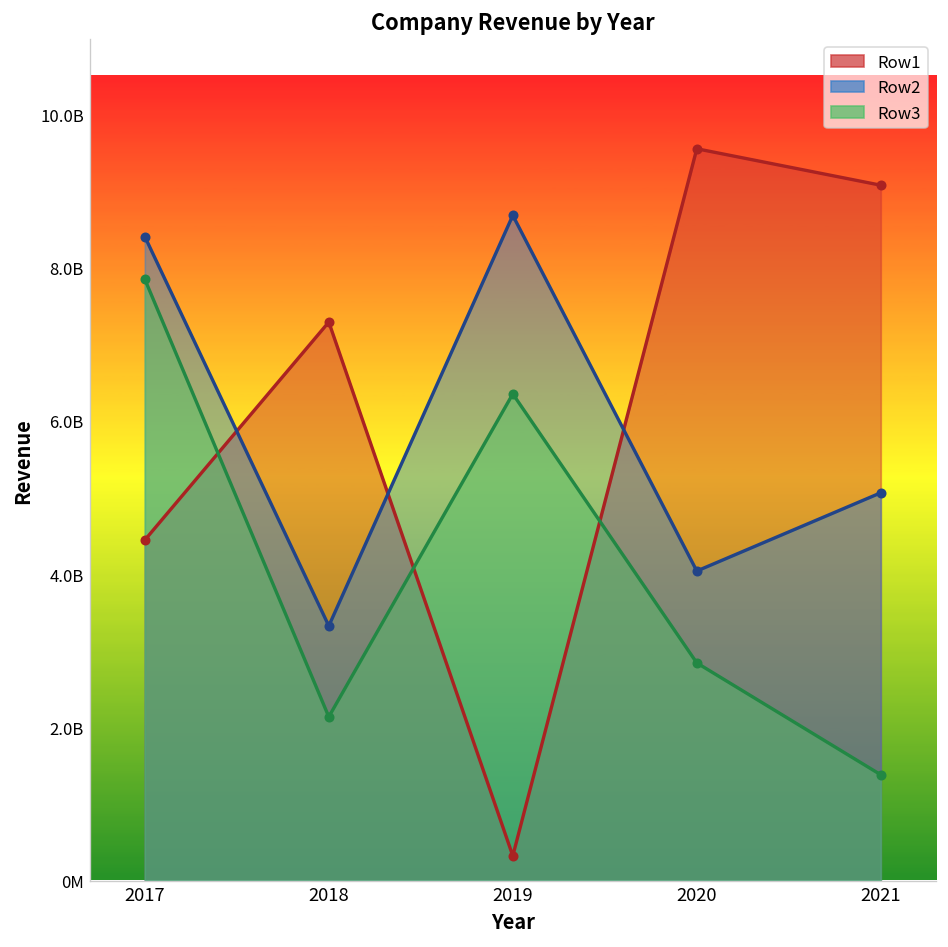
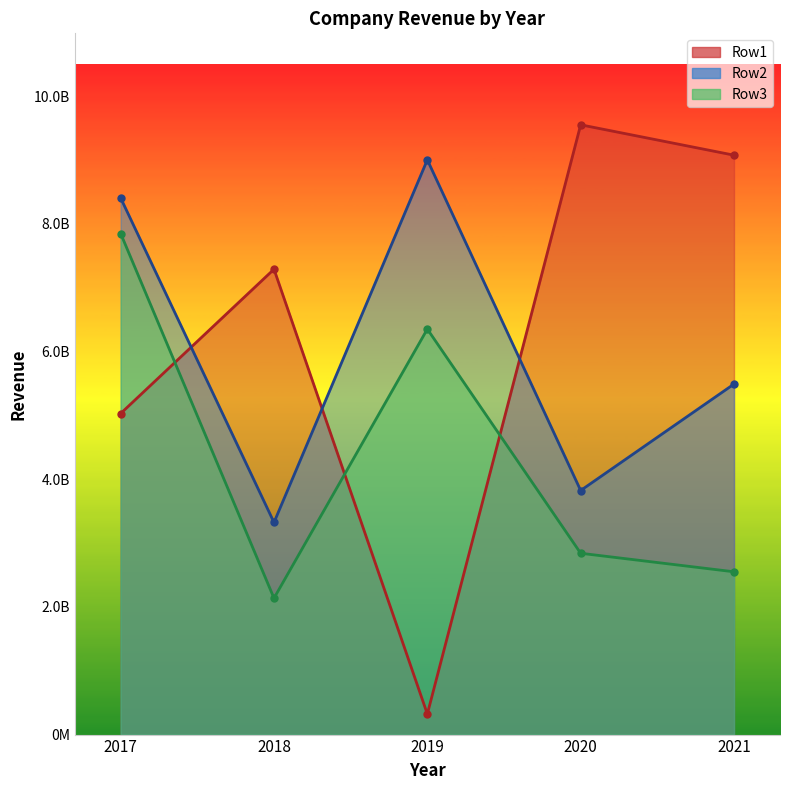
  {
    "Row1": {
-     "2017": 4400000000,
+     "2017": 5000000000,
      "2018": 7300000000,
      "2019": 300000000,
      "2020": 9500000000,
      "2021": 9100000000
    },
    "Row2": {
      "2017": 8400000000,
      "2018": 3300000000,
-     "2019": 8700000000,
-     "2020": 4000000000,
-     "2021": 5100000000
+     "2019": 9000000000,
+     "2020": 3800000000,
+     "2021": 5500000000
    },
    "Row3": {
      "2017": 7800000000,
      "2018": 2100000000,
      "2019": 6400000000,
      "2020": 2800000000,
-     "2021": 1400000000
+     "2021": 2500000000
    }
  }
